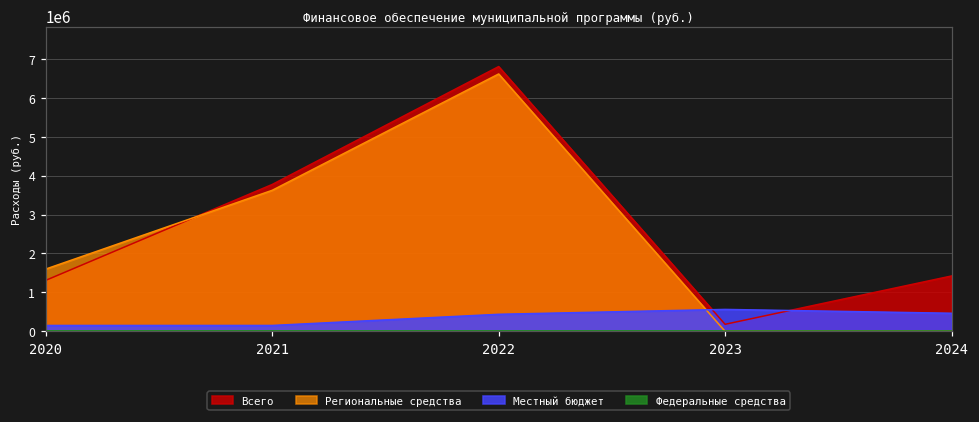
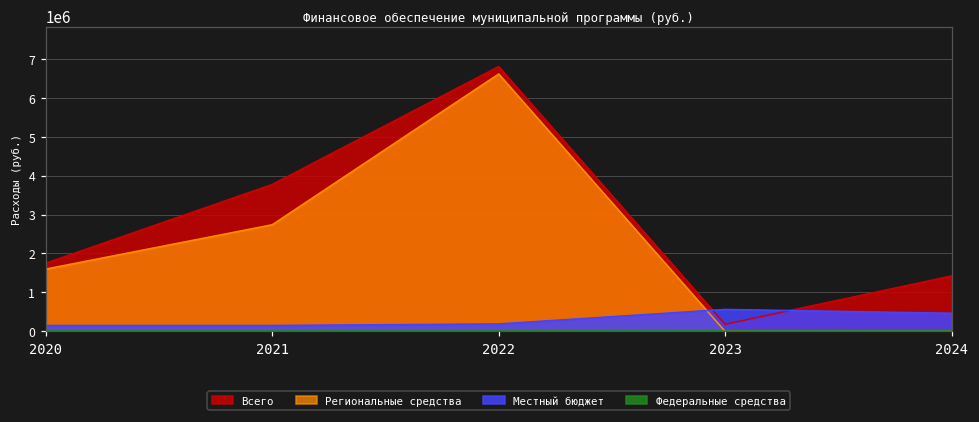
  {
    "Всего": {
-     "2020": 1300000,
+     "2020": 1800000,
      "2021": 3800000,
      "2022": 6800000,
      "2023": 200000,
      "2024": 1400000
    },
    "Региональные средства": {
      "2020": 1600000,
-     "2021": 3600000,
+     "2021": 2700000,
      "2022": 6600000
    },
    "Местный бюджет": {
      "2020": 200000,
      "2021": 200000,
-     "2022": 400000,
+     "2022": 200000,
      "2023": 600000,
      "2024": 500000
    },
    "Федеральные средства": {
      "2020": 0,
      "2021": 0,
      "2022": 0
    }
  }
